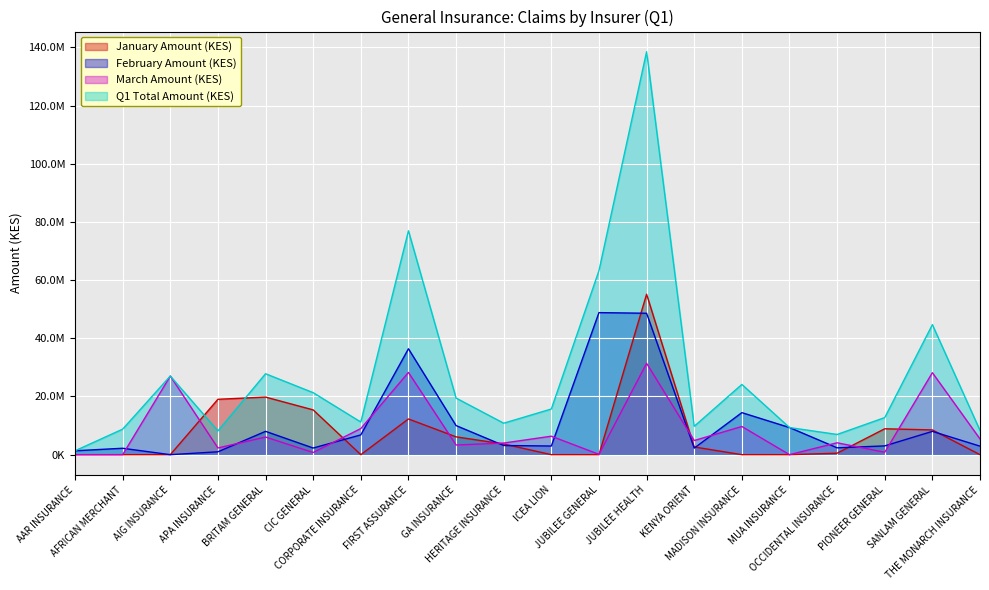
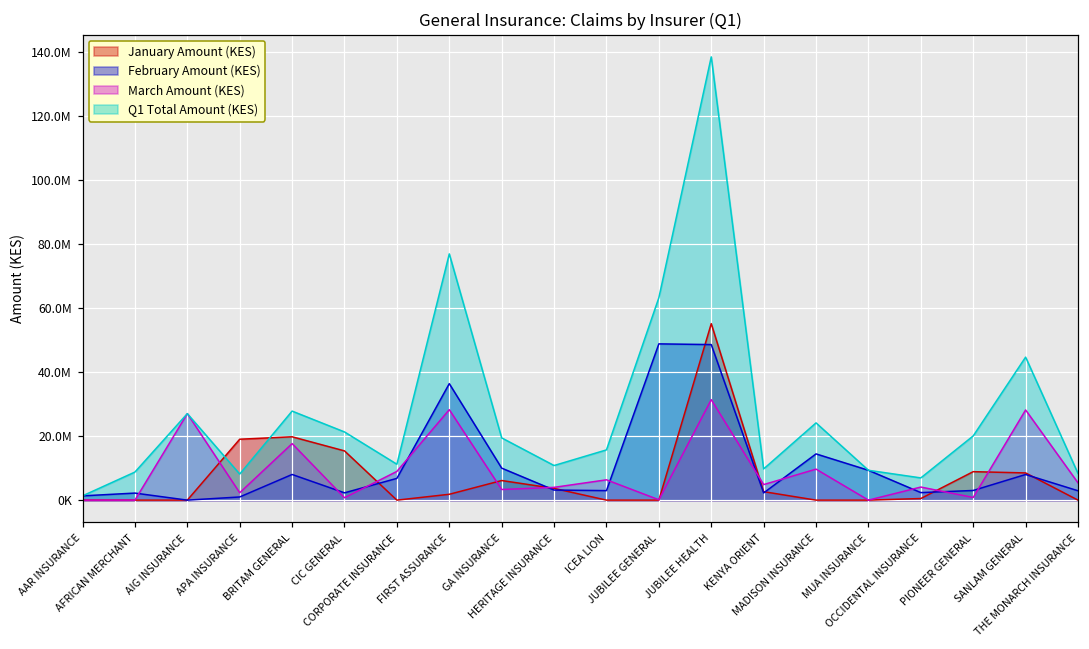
  {
    "January Amount (KES)": {
      "APA INSURANCE": 19000000,
      "BRITAM GENERAL": 20000000,
      "CIC GENERAL": 15000000,
      "CORPORATE INSURANCE": 0,
-     "FIRST ASSURANCE": 12000000,
+     "FIRST ASSURANCE": 2000000,
      "GA INSURANCE": 6000000,
      "ICEA LION": 0,
      "JUBILEE HEALTH": 55000000,
      "MADISON INSURANCE": 0,
      "OCCIDENTAL INSURANCE": 1000000,
      "PIONEER GENERAL": 9000000,
      "THE MONARCH INSURANCE": 0
    },
    "February Amount (KES)": {
      "AFRICAN MERCHANT": 2000000,
      "APA INSURANCE": 1000000,
      "BRITAM GENERAL": 8000000,
      "CIC GENERAL": 2000000,
      "CORPORATE INSURANCE": 7000000,
      "FIRST ASSURANCE": 36000000,
      "GA INSURANCE": 10000000,
      "ICEA LION": 3000000,
      "JUBILEE GENERAL": 49000000,
      "JUBILEE HEALTH": 49000000,
      "MADISON INSURANCE": 14000000,
      "OCCIDENTAL INSURANCE": 2000000,
      "PIONEER GENERAL": 3000000,
      "THE MONARCH INSURANCE": 3000000
    },
    "March Amount (KES)": {
      "APA INSURANCE": 2000000,
-     "BRITAM GENERAL": 6000000,
+     "BRITAM GENERAL": 18000000,
      "CIC GENERAL": 1000000,
      "CORPORATE INSURANCE": 9000000,
      "FIRST ASSURANCE": 28000000,
      "GA INSURANCE": 3000000,
      "ICEA LION": 6000000,
      "JUBILEE HEALTH": 31000000,
      "KENYA ORIENT": 5000000,
      "MADISON INSURANCE": 10000000,
      "OCCIDENTAL INSURANCE": 4000000,
      "PIONEER GENERAL": 1000000,
      "SANLAM GENERAL": 28000000,
      "THE MONARCH INSURANCE": 5000000
    },
    "Q1 Total Amount (KES)": {
      "AFRICAN MERCHANT": 9000000,
      "APA INSURANCE": 8000000,
      "BRITAM GENERAL": 28000000,
      "CIC GENERAL": 21000000,
      "CORPORATE INSURANCE": 11000000,
      "FIRST ASSURANCE": 77000000,
      "GA INSURANCE": 19000000,
      "HERITAGE INSURANCE": 11000000,
      "ICEA LION": 16000000,
      "JUBILEE GENERAL": 63000000,
      "JUBILEE HEALTH": 139000000,
      "KENYA ORIENT": 10000000,
      "MADISON INSURANCE": 24000000,
      "OCCIDENTAL INSURANCE": 7000000,
-     "PIONEER GENERAL": 13000000,
+     "PIONEER GENERAL": 20000000,
      "SANLAM GENERAL": 45000000,
      "THE MONARCH INSURANCE": 8000000
    }
  }
